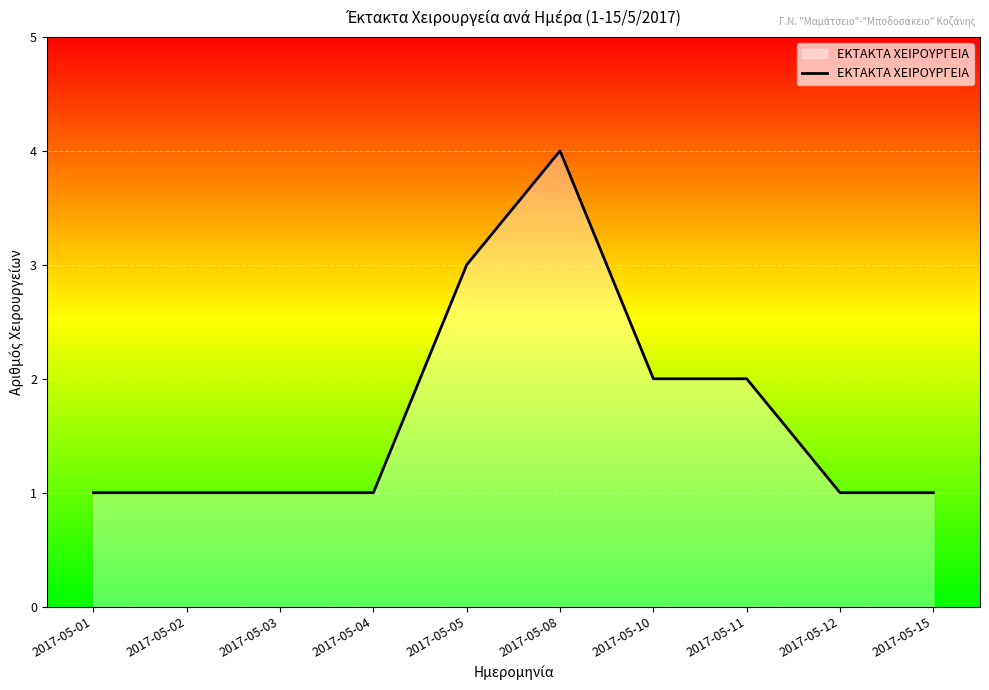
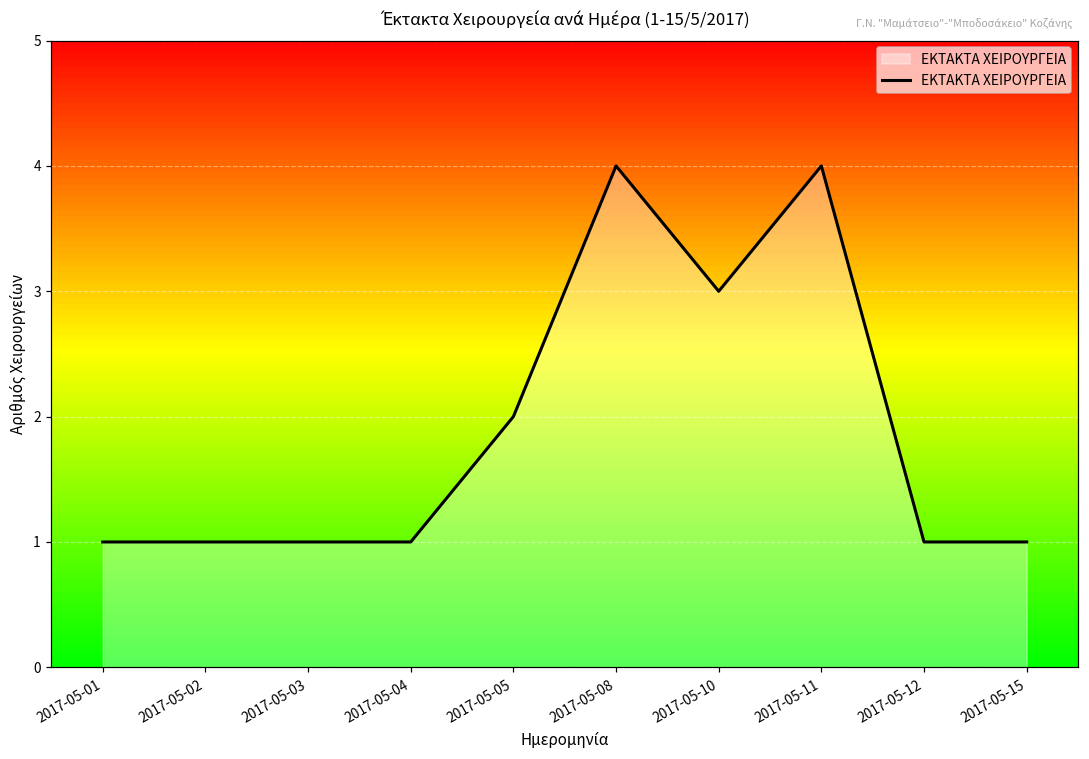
  {
    "2017-05-01": 1,
    "2017-05-02": 1,
    "2017-05-03": 1,
    "2017-05-04": 1,
-   "2017-05-05": 3,
+   "2017-05-05": 2,
    "2017-05-08": 4,
-   "2017-05-10": 2,
-   "2017-05-11": 2,
+   "2017-05-10": 3,
+   "2017-05-11": 4,
    "2017-05-12": 1,
    "2017-05-15": 1
  }
